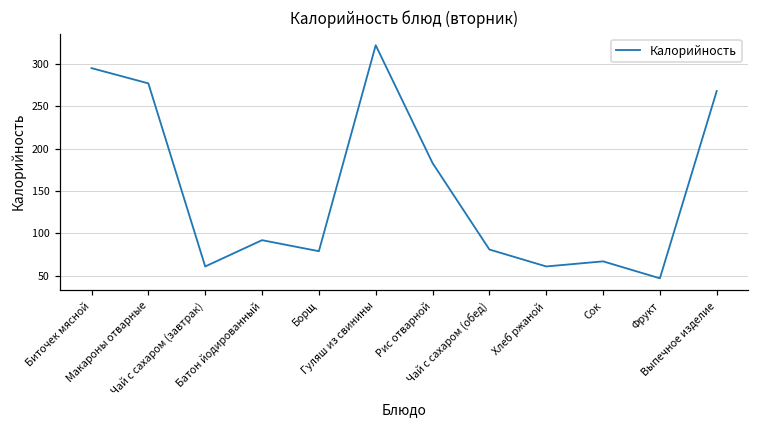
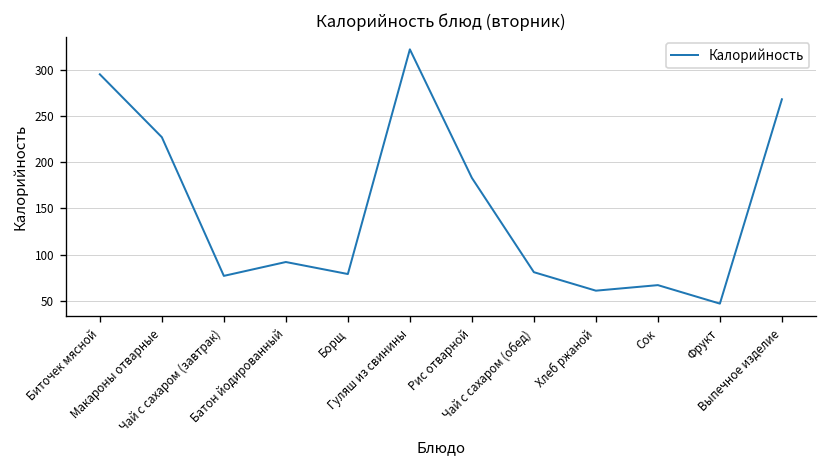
  {
    "Биточек мясной": 300,
-   "Макароны отварные": 280,
-   "Чай с сахаром (завтрак)": 60,
+   "Макароны отварные": 230,
+   "Чай с сахаром (завтрак)": 80,
    "Батон йодированный": 90,
    "Борщ": 80,
    "Гуляш из свинины": 320,
    "Рис отварной": 180,
    "Чай с сахаром (обед)": 80,
    "Хлеб ржаной": 60,
    "Сок": 70,
    "Фрукт": 50,
    "Выпечное изделие": 270
  }
